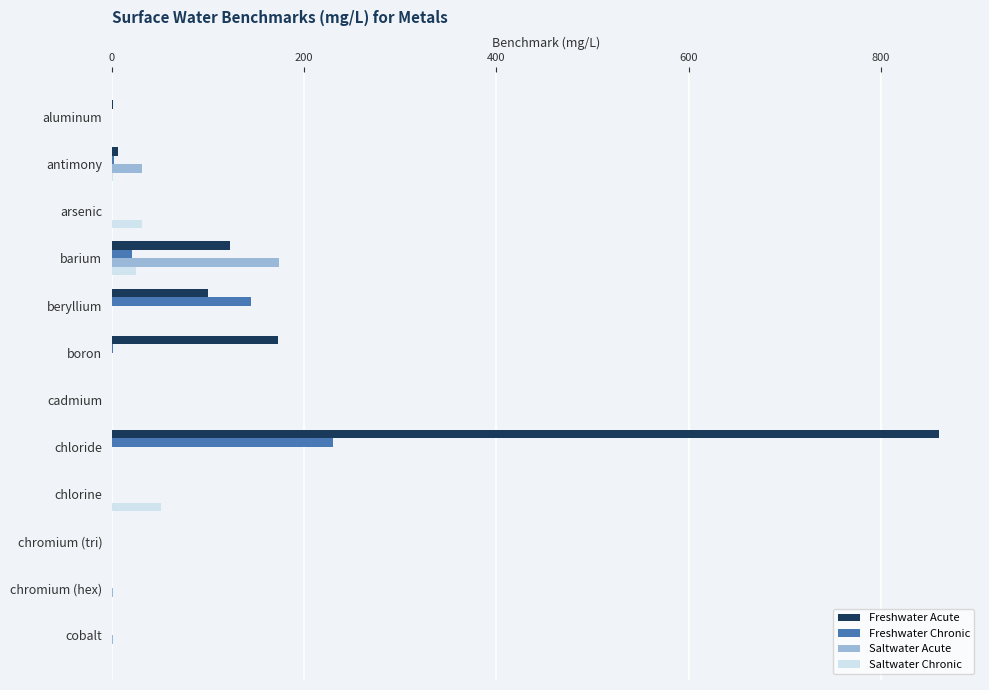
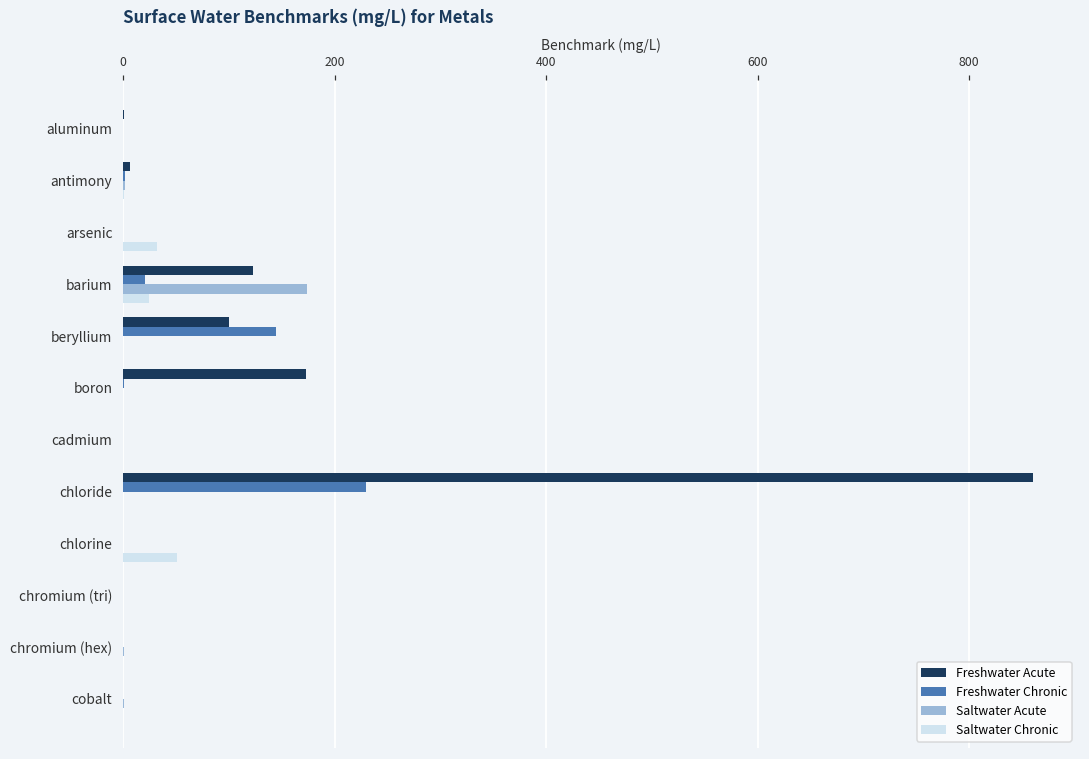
  {
    "Freshwater Acute": {
      "antimony": 10,
      "barium": 120,
      "beryllium": 100,
      "boron": 170,
      "chloride": 860
    },
    "Freshwater Chronic": {
      "barium": 20,
      "beryllium": 140,
      "chloride": 230
    },
    "Saltwater Acute": {
      "aluminum": 0,
-     "antimony": 30,
+     "antimony": 0,
      "barium": 170,
      "beryllium": 0,
      "boron": 0,
      "chloride": 0,
      "chromium (tri)": 0
    },
    "Saltwater Chronic": {
      "aluminum": 0,
      "arsenic": 30,
      "barium": 30,
      "beryllium": 0,
      "boron": 0,
      "chloride": 0,
      "chlorine": 50,
      "chromium (tri)": 0
    }
  }
